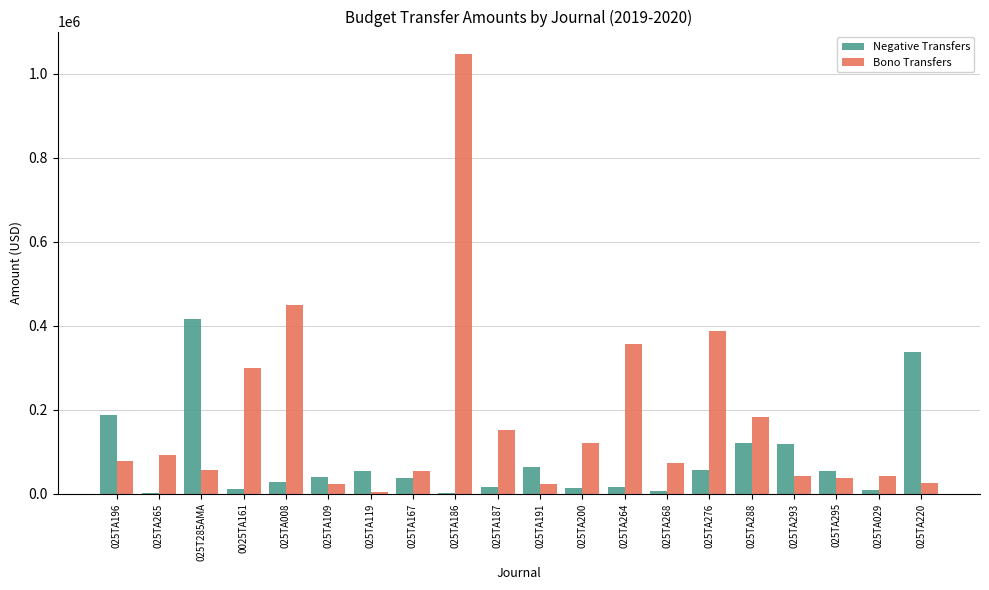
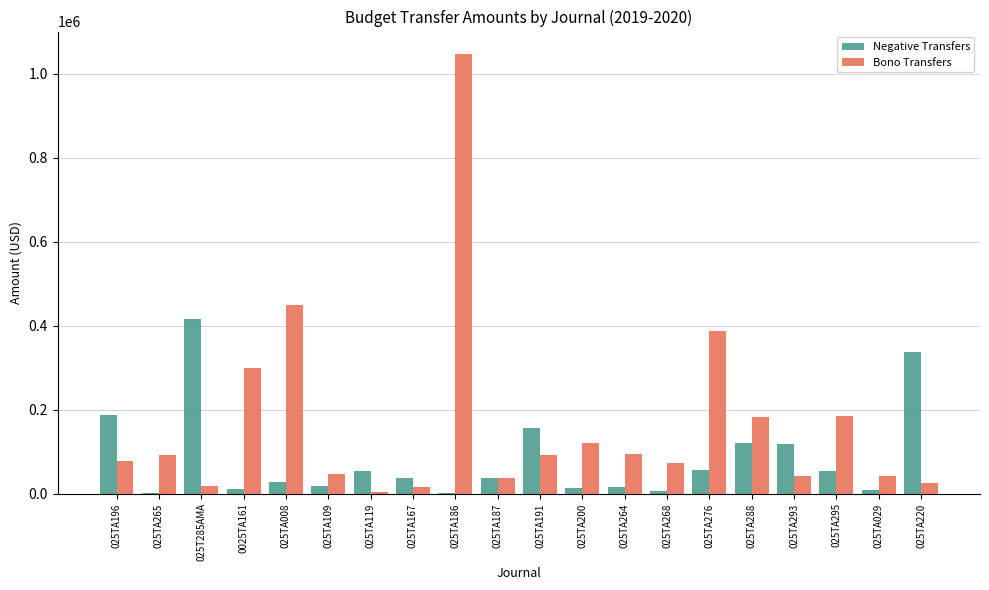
  {
    "Negative Transfers": {
      "025TA196": 190000,
      "025T285AMA": 420000,
      "0025TA161": 10000,
      "025TA008": 30000,
-     "025TA109": 40000,
+     "025TA109": 20000,
      "025TA119": 50000,
      "025TA167": 40000,
-     "025TA187": 20000,
-     "025TA191": 60000,
+     "025TA187": 40000,
+     "025TA191": 160000,
      "025TA200": 10000,
      "025TA264": 20000,
      "025TA268": 10000,
      "025TA276": 60000,
      "025TA288": 120000,
      "025TA293": 120000,
      "025TA295": 50000,
      "025TA029": 10000,
      "025TA220": 340000
    },
    "Bono Transfers": {
      "025TA196": 80000,
      "025TA265": 90000,
-     "025T285AMA": 60000,
+     "025T285AMA": 20000,
      "0025TA161": 300000,
      "025TA008": 450000,
-     "025TA109": 20000,
-     "025TA167": 60000,
+     "025TA109": 50000,
+     "025TA167": 20000,
      "025TA186": 1050000,
-     "025TA187": 150000,
-     "025TA191": 20000,
+     "025TA187": 40000,
+     "025TA191": 90000,
      "025TA200": 120000,
-     "025TA264": 360000,
+     "025TA264": 100000,
      "025TA268": 70000,
      "025TA276": 390000,
      "025TA288": 180000,
      "025TA293": 40000,
-     "025TA295": 40000,
+     "025TA295": 190000,
      "025TA029": 40000,
      "025TA220": 30000
    }
  }
